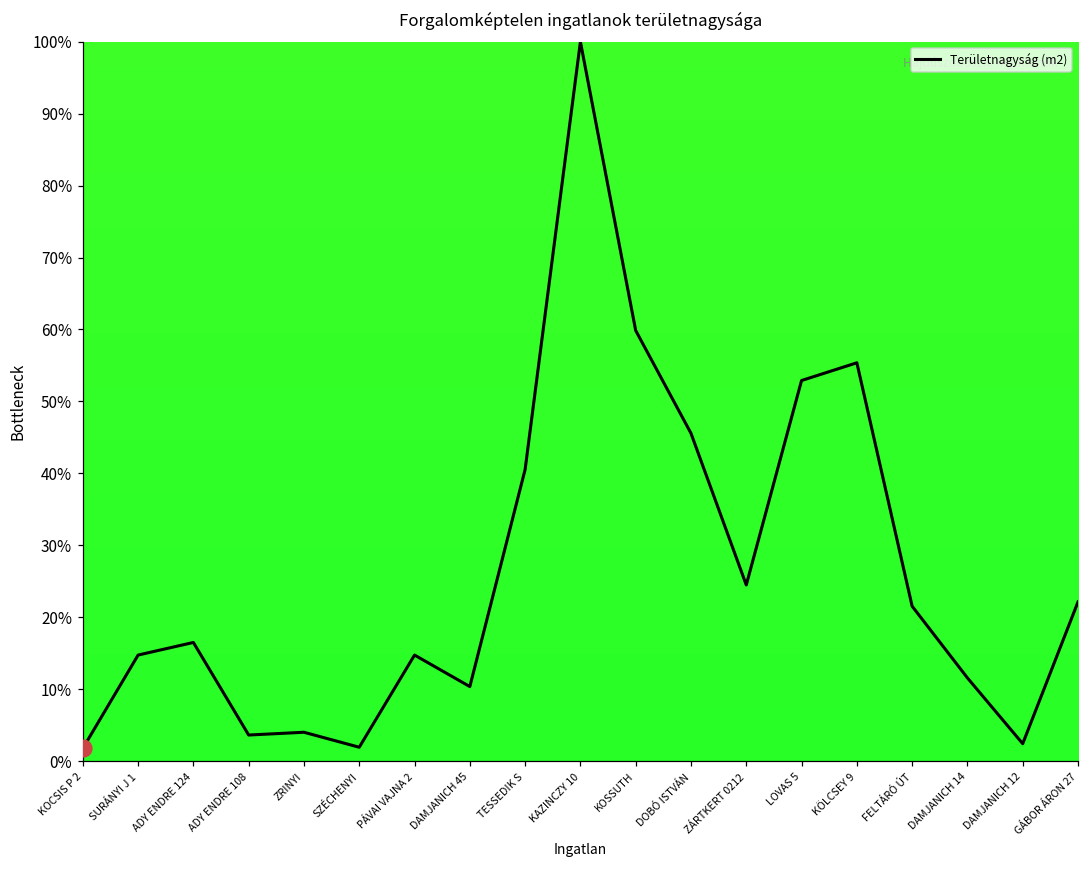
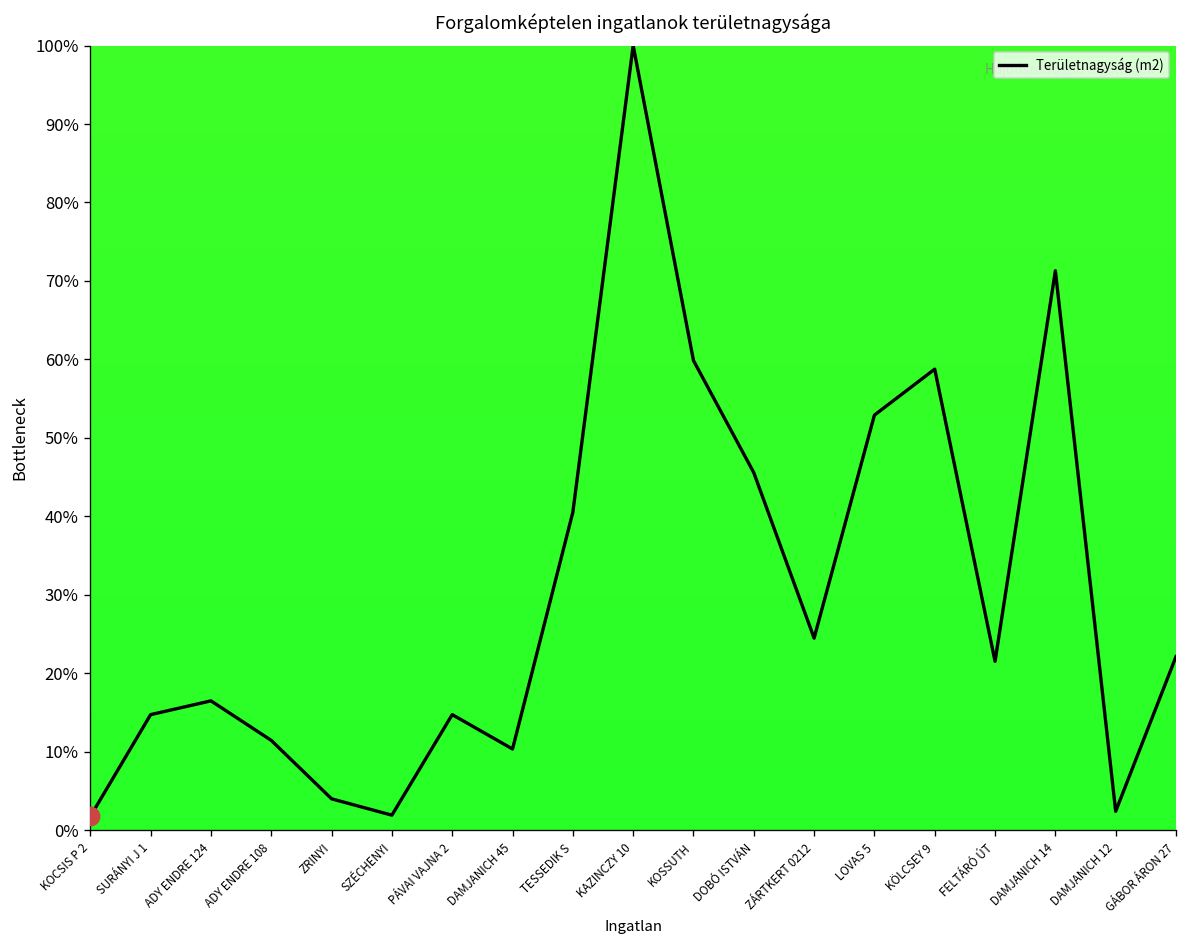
  {
    "Területnagyság (m2)": {
      "SURÁNYI J 1": "15%",
      "ADY ENDRE 124": "16%",
-     "ADY ENDRE 108": "4%",
+     "ADY ENDRE 108": "11%",
      "ZRINYI": "4%",
      "SZÉCHENYI": "2%",
      "PÁVAI VAJNA 2": "15%",
      "DAMJANICH 45": "10%",
      "TESSEDIK S": "41%",
      "KAZINCZY 10": "100%",
      "KOSSUTH": "60%",
      "DOBÓ ISTVÁN": "46%",
      "ZÁRTKERT 0212": "24%",
      "LOVAS 5": "53%",
-     "KÖLCSEY 9": "55%",
+     "KÖLCSEY 9": "59%",
      "FELTÁRÓ ÚT": "22%",
-     "DAMJANICH 14": "12%",
+     "DAMJANICH 14": "71%",
      "DAMJANICH 12": "2%",
      "GÁBOR ÁRON 27": "22%"
    }
  }
